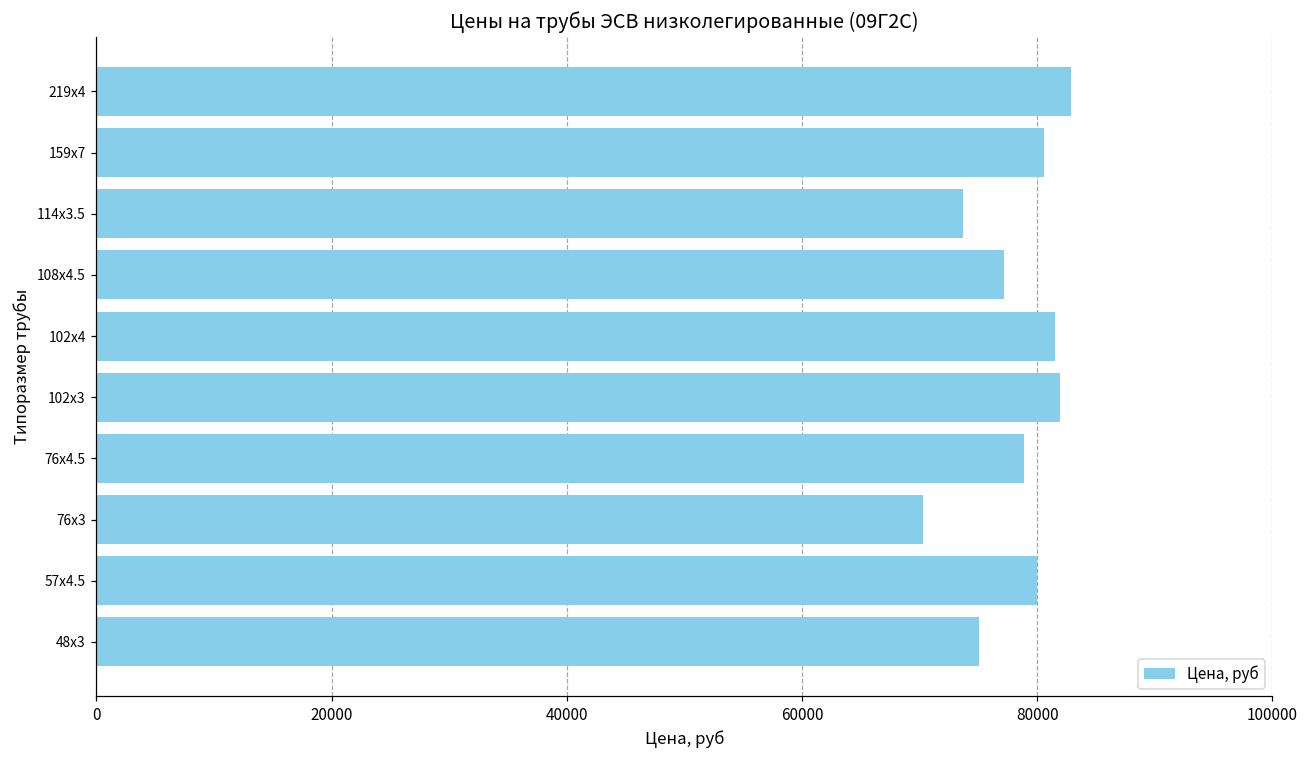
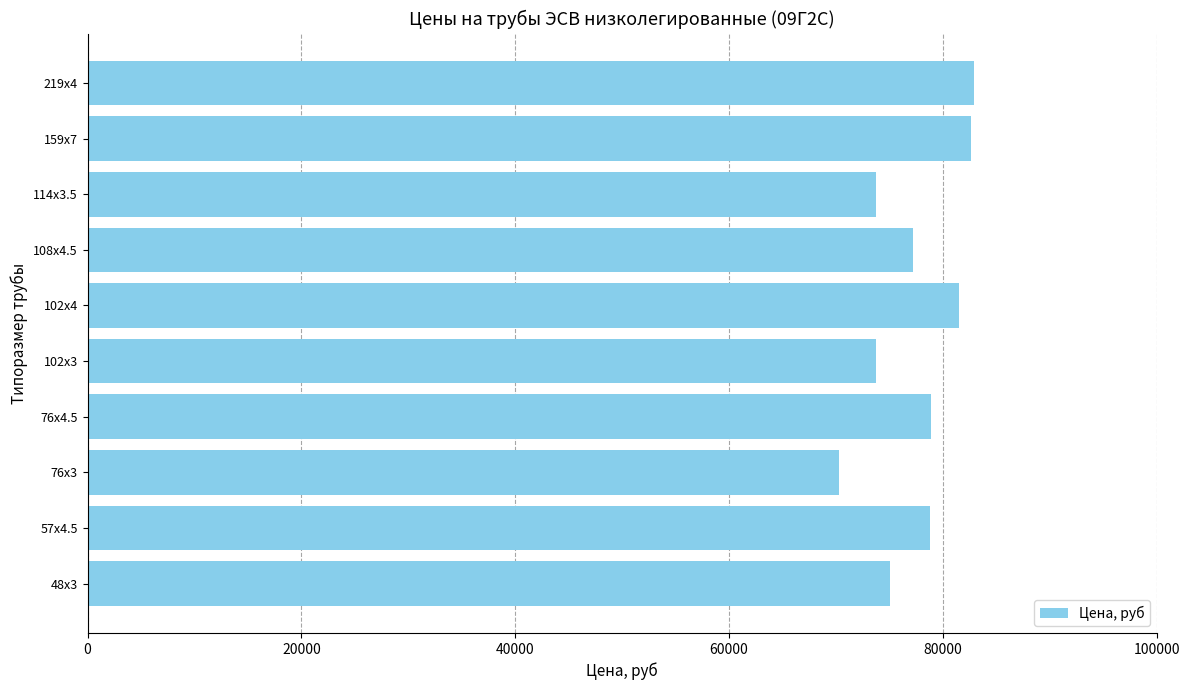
  {
    "219x4": 82900,
-   "159x7": 80600,
+   "159x7": 82600,
    "114x3.5": 73700,
    "108x4.5": 77200,
    "102x4": 81500,
-   "102x3": 81900,
+   "102x3": 73700,
    "76x4.5": 78900,
    "76x3": 70300,
-   "57x4.5": 80000,
+   "57x4.5": 78700,
    "48x3": 75100
  }
